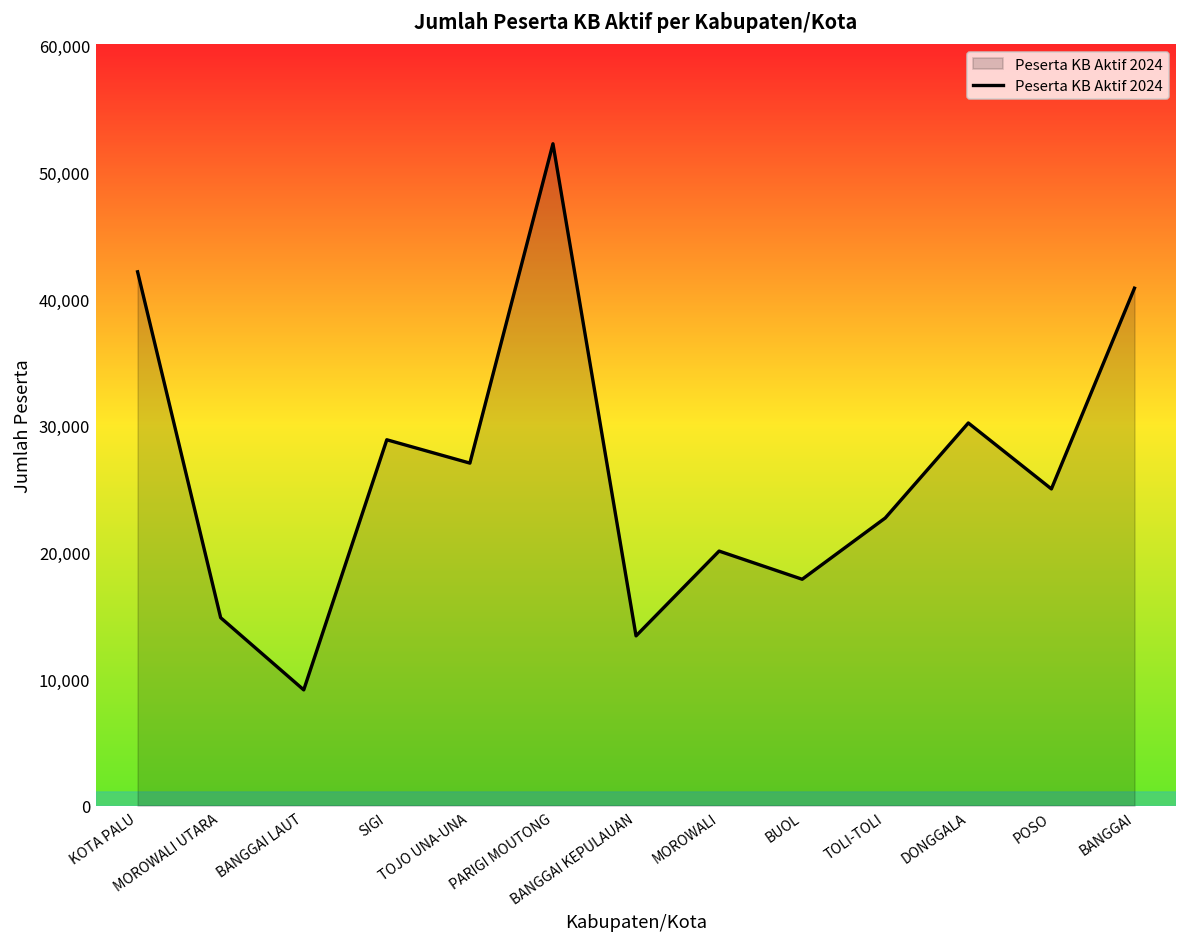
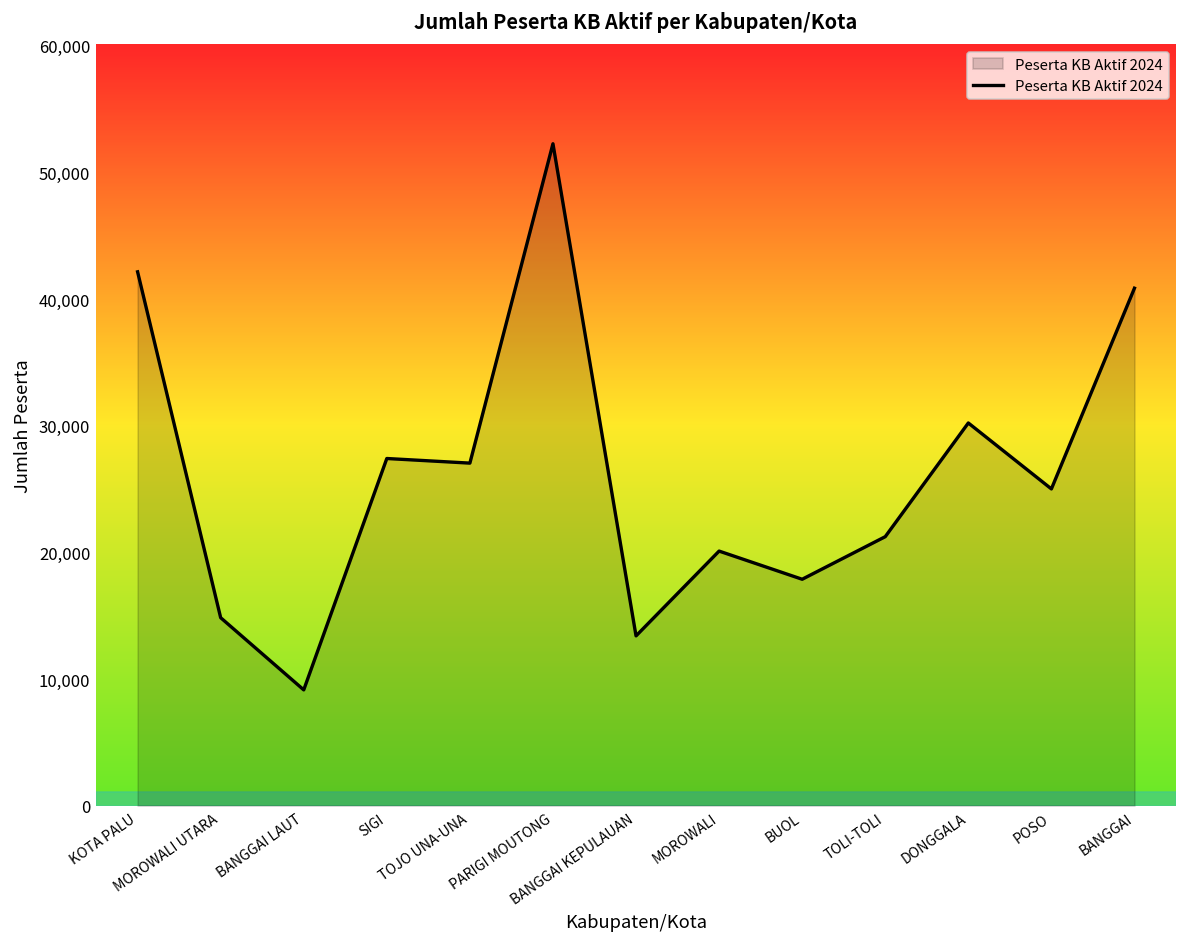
  {
    "KOTA PALU": "42,200",
    "MOROWALI UTARA": "14,800",
    "BANGGAI LAUT": "9,100",
-   "SIGI": "28,900",
+   "SIGI": "27,400",
    "TOJO UNA-UNA": "27,000",
    "PARIGI MOUTONG": "52,300",
    "BANGGAI KEPULAUAN": "13,400",
    "MOROWALI": "20,100",
    "BUOL": "17,900",
-   "TOLI-TOLI": "22,700",
+   "TOLI-TOLI": "21,200",
    "DONGGALA": "30,200",
    "POSO": "25,000",
    "BANGGAI": "40,900"
  }
